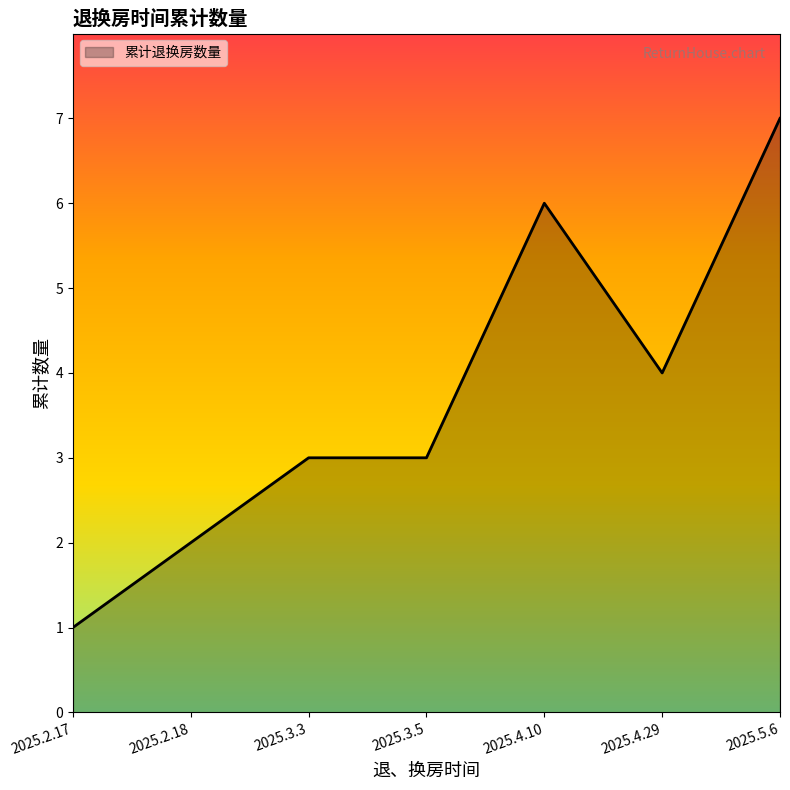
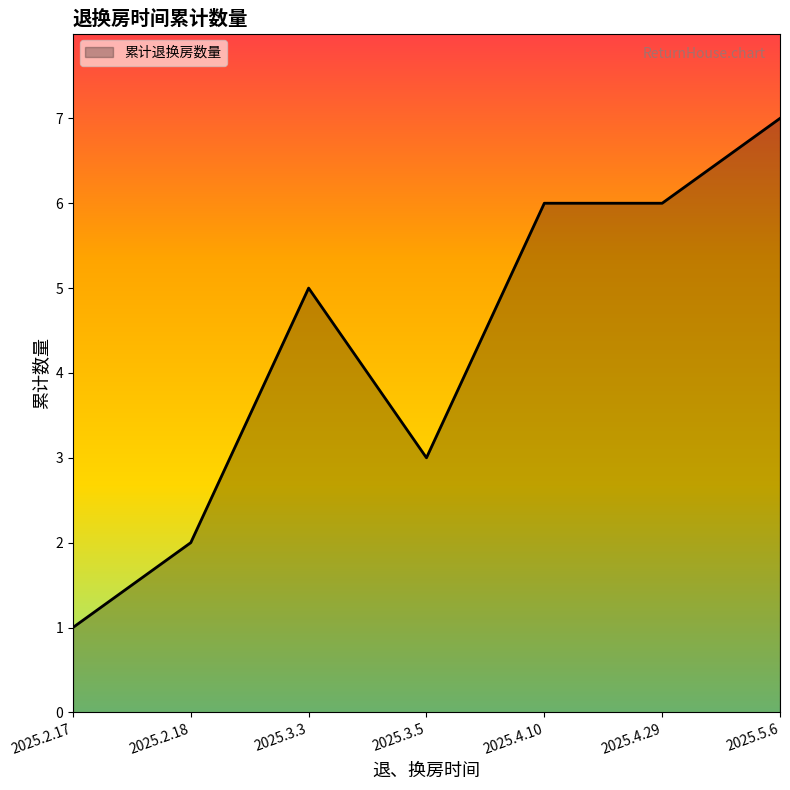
  {
    "2025.2.17": 1,
    "2025.2.18": 2,
-   "2025.3.3": 3,
+   "2025.3.3": 5,
    "2025.3.5": 3,
    "2025.4.10": 6,
-   "2025.4.29": 4,
+   "2025.4.29": 6,
    "2025.5.6": 7
  }
